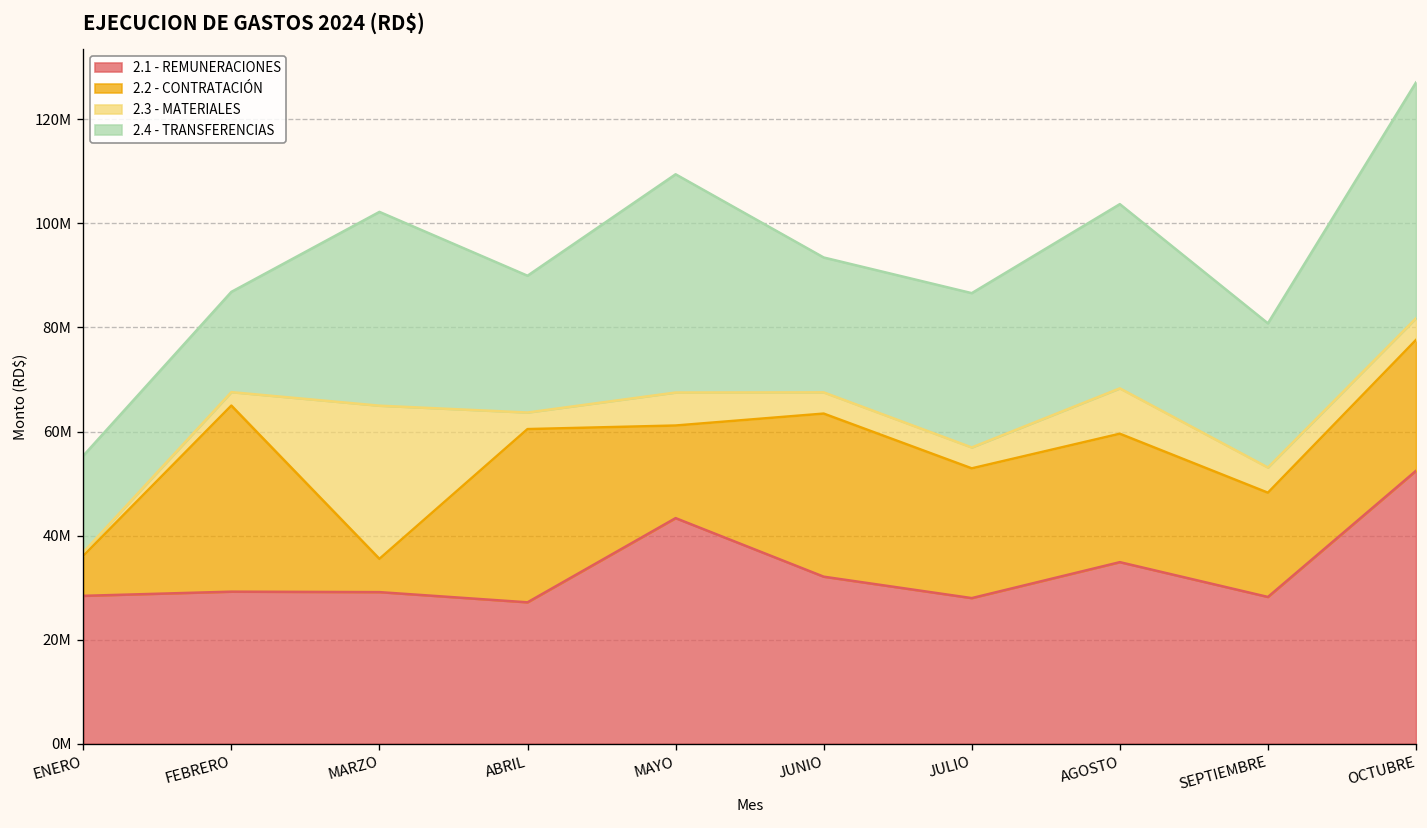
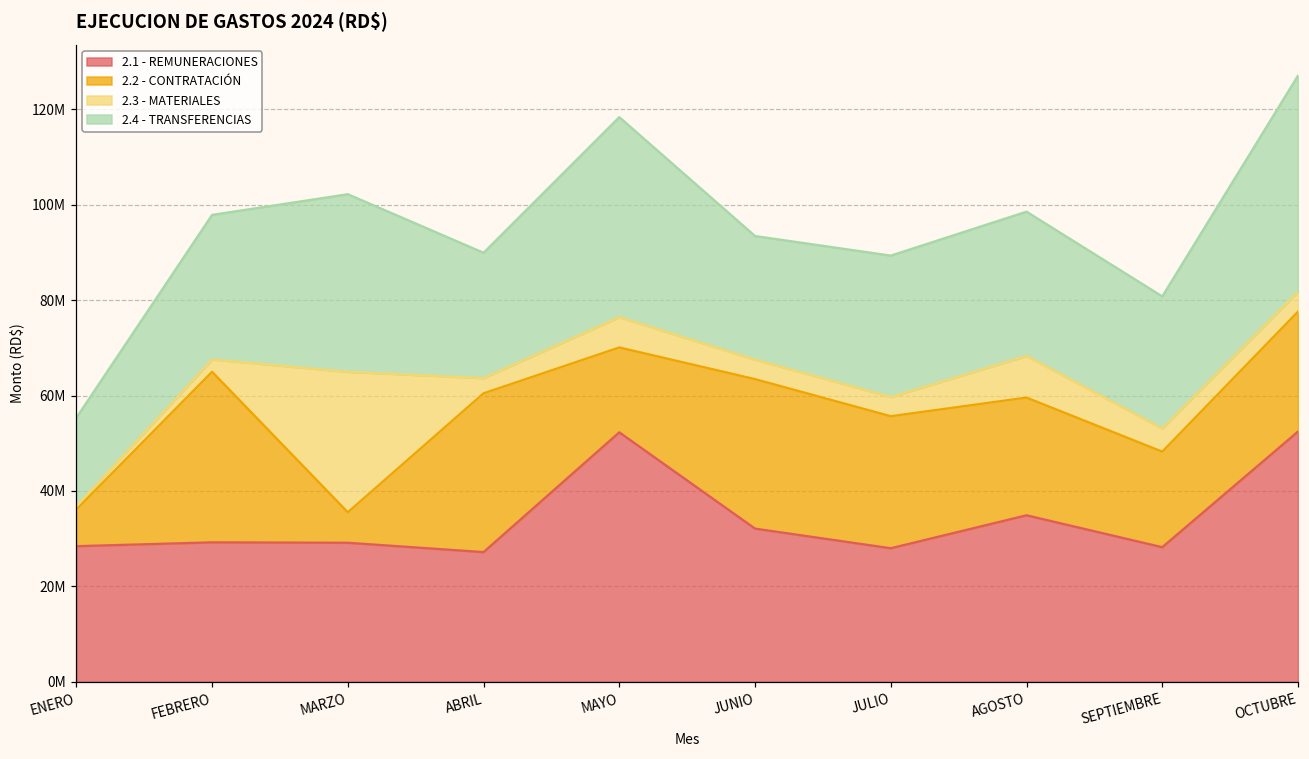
  {
    "2.1 - REMUNERACIONES": {
      "ENERO": 28000000,
      "FEBRERO": 29000000,
      "MARZO": 29000000,
      "ABRIL": 27000000,
-     "MAYO": 43000000,
+     "MAYO": 52000000,
      "JUNIO": 32000000,
      "JULIO": 28000000,
      "AGOSTO": 35000000,
      "SEPTIEMBRE": 28000000,
      "OCTUBRE": 52000000
    },
    "2.2 - CONTRATACIÓN": {
      "ENERO": 8000000,
      "FEBRERO": 36000000,
      "MARZO": 6000000,
      "ABRIL": 33000000,
      "MAYO": 18000000,
      "JUNIO": 31000000,
-     "JULIO": 25000000,
+     "JULIO": 28000000,
      "AGOSTO": 25000000,
      "SEPTIEMBRE": 20000000,
      "OCTUBRE": 25000000
    },
    "2.3 - MATERIALES": {
      "ENERO": 1000000,
      "FEBRERO": 3000000,
      "MARZO": 29000000,
      "ABRIL": 3000000,
      "MAYO": 6000000,
      "JUNIO": 4000000,
      "JULIO": 4000000,
      "AGOSTO": 9000000,
      "SEPTIEMBRE": 5000000,
      "OCTUBRE": 4000000
    },
    "2.4 - TRANSFERENCIAS": {
      "ENERO": 19000000,
-     "FEBRERO": 19000000,
+     "FEBRERO": 30000000,
      "MARZO": 37000000,
      "ABRIL": 26000000,
      "MAYO": 42000000,
      "JUNIO": 26000000,
      "JULIO": 30000000,
-     "AGOSTO": 35000000,
+     "AGOSTO": 30000000,
      "SEPTIEMBRE": 28000000,
      "OCTUBRE": 45000000
    }
  }
